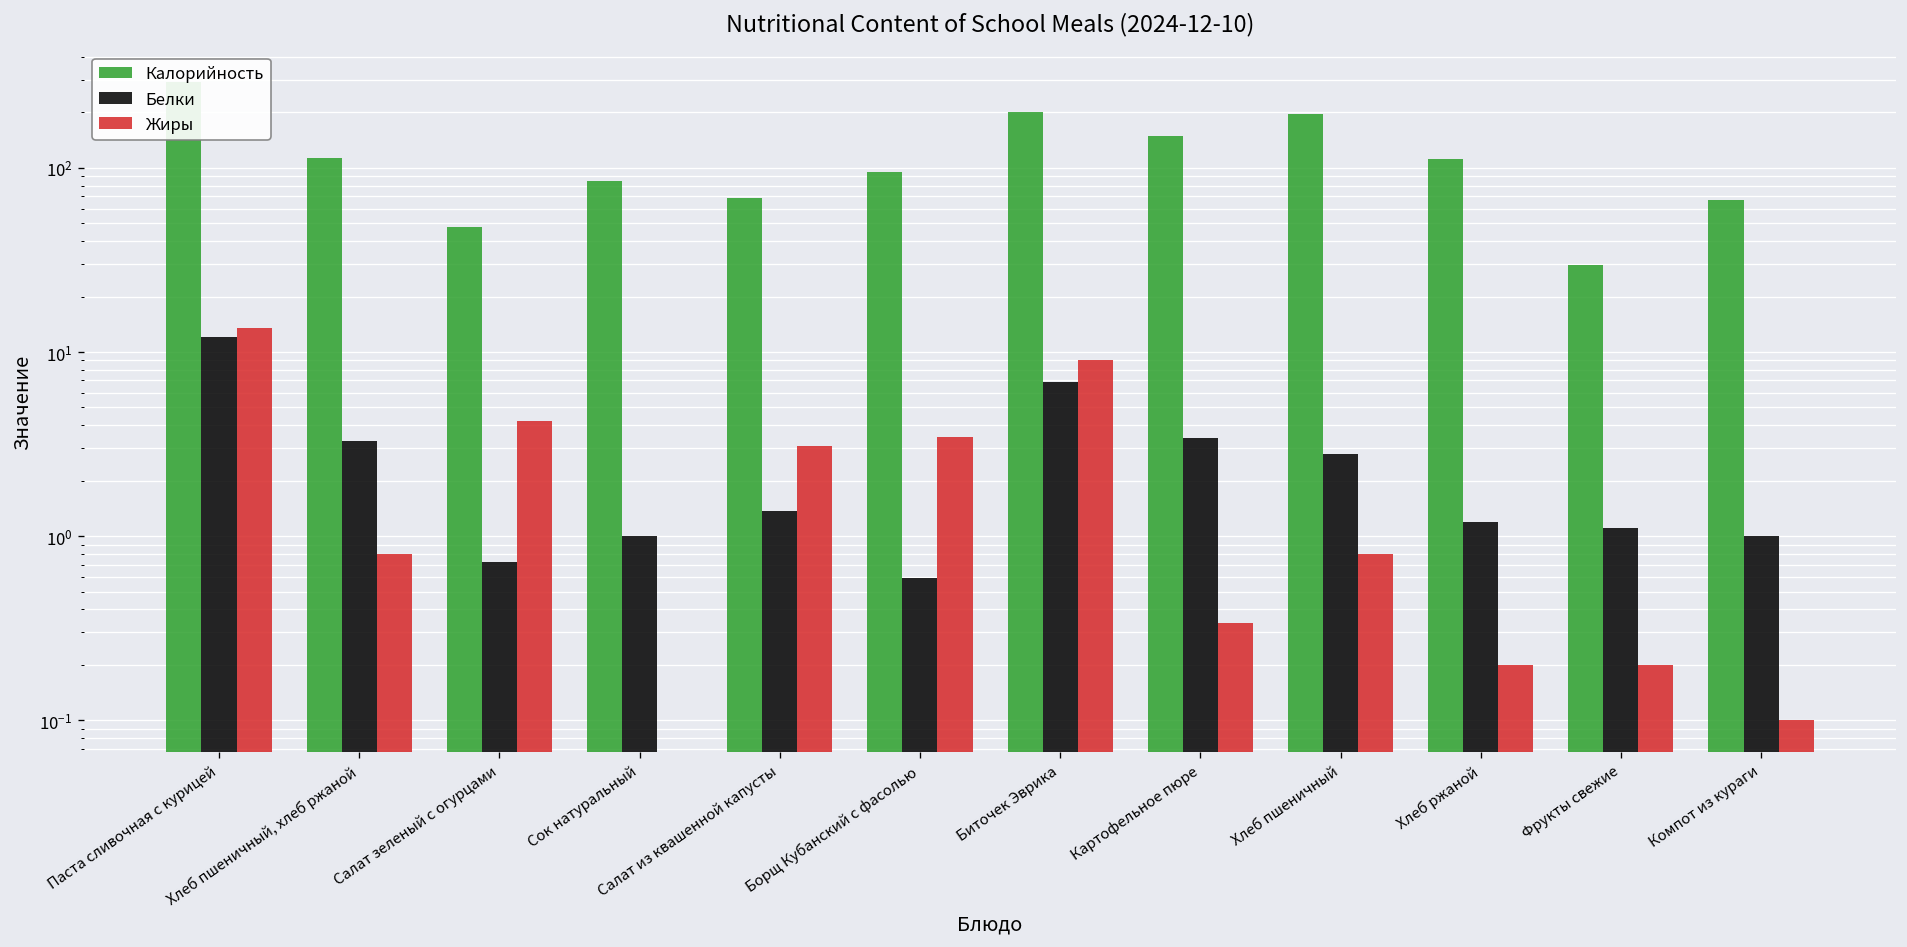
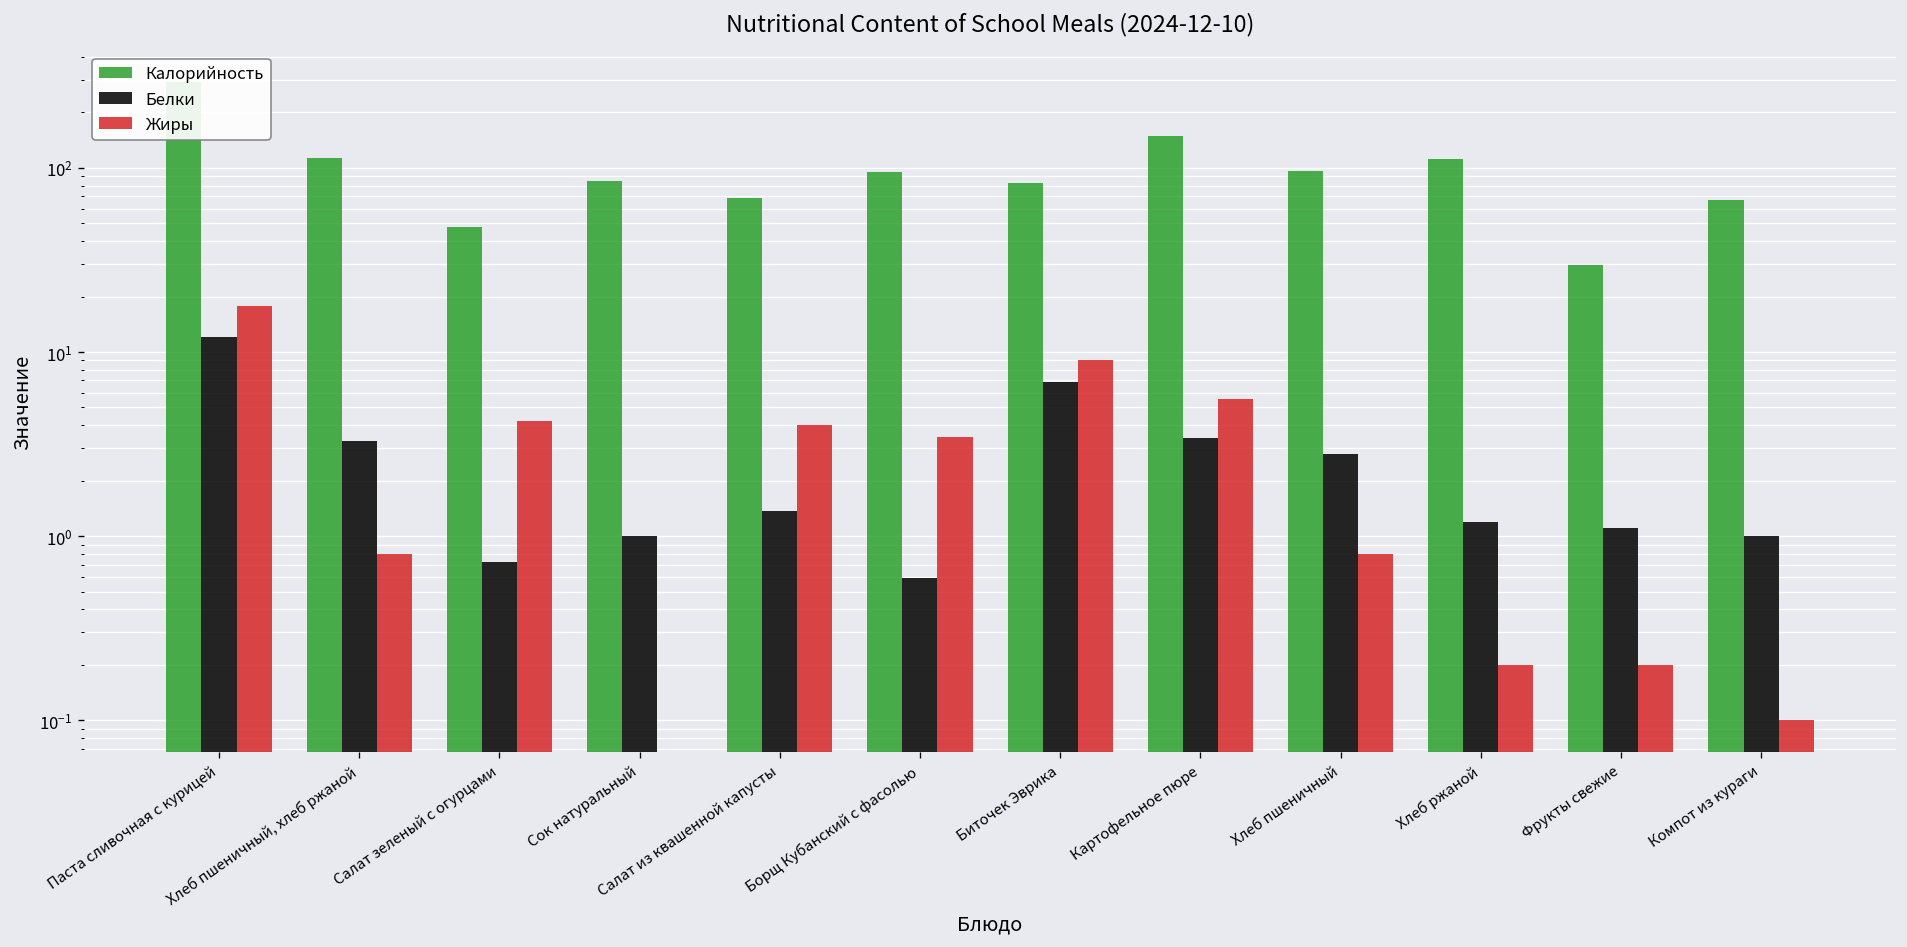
  {
    "Калорийность": {
      "Хлеб пшеничный, хлеб ржаной": 110,
      "Салат зеленый с огурцами": 48,
      "Сок натуральный": 80,
      "Салат из квашенной капусты": 70,
      "Борщ Кубанский с фасолью": 90,
-     "Биточек Эврика": 200,
+     "Биточек Эврика": 80,
      "Картофельное пюре": 150,
-     "Хлеб пшеничный": 200,
+     "Хлеб пшеничный": 100,
      "Хлеб ржаной": 110,
      "Фрукты свежие": 30,
      "Компот из кураги": 70
    },
    "Белки": {
      "Паста сливочная с курицей": 12,
      "Хлеб пшеничный, хлеб ржаной": 3.3,
      "Салат зеленый с огурцами": 0.7,
      "Сок натуральный": 1.0,
      "Салат из квашенной капусты": 1.4,
      "Борщ Кубанский с фасолью": 0.59,
      "Биточек Эврика": 7,
      "Картофельное пюре": 3.4,
      "Хлеб пшеничный": 2.8,
      "Хлеб ржаной": 1.2,
      "Фрукты свежие": 1.1,
      "Компот из кураги": 1.0
    },
    "Жиры": {
-     "Паста сливочная с курицей": 14,
+     "Паста сливочная с курицей": 18,
      "Хлеб пшеничный, хлеб ржаной": 0.8,
      "Салат зеленый с огурцами": 4.2,
-     "Салат из квашенной капусты": 3.1,
+     "Салат из квашенной капусты": 4.0,
      "Борщ Кубанский с фасолью": 3.4,
      "Биточек Эврика": 9,
-     "Картофельное пюре": 0.34,
+     "Картофельное пюре": 5.5,
      "Хлеб пшеничный": 0.8,
      "Хлеб ржаной": 0.20,
      "Фрукты свежие": 0.20,
      "Компот из кураги": 0.10
    }
  }
